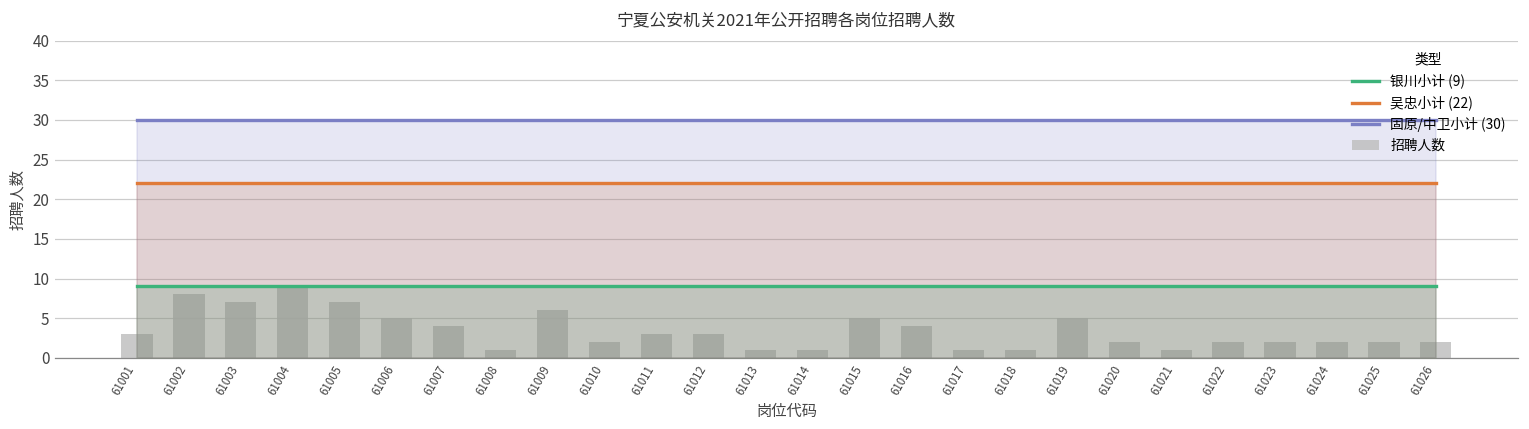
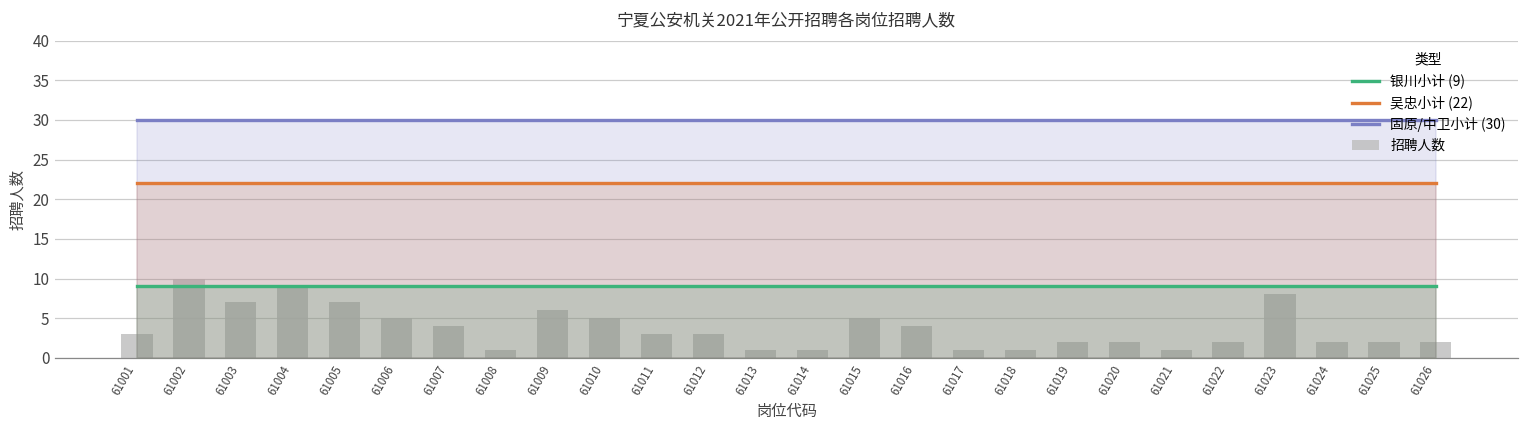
  {
    "银川小计 (9)": {
      "61001": 9,
      "61002": 9,
      "61003": 9,
      "61004": 9,
      "61005": 9,
      "61006": 9,
      "61007": 9,
      "61008": 9,
      "61009": 9,
      "61010": 9,
      "61011": 9,
      "61012": 9,
      "61013": 9,
      "61014": 9,
      "61015": 9,
      "61016": 9,
      "61017": 9,
      "61018": 9,
      "61019": 9,
      "61020": 9,
      "61021": 9,
      "61022": 9,
      "61023": 9,
      "61024": 9,
      "61025": 9,
      "61026": 9
    },
    "招聘人数": {
      "61001": 3,
-     "61002": 8,
+     "61002": 10,
      "61003": 7,
      "61004": 9,
      "61005": 7,
      "61006": 5,
      "61007": 4,
      "61008": 1,
      "61009": 6,
-     "61010": 2,
+     "61010": 5,
      "61011": 3,
      "61012": 3,
      "61013": 1,
      "61014": 1,
      "61015": 5,
      "61016": 4,
      "61017": 1,
      "61018": 1,
-     "61019": 5,
+     "61019": 2,
      "61020": 2,
      "61021": 1,
      "61022": 2,
-     "61023": 2,
+     "61023": 8,
      "61024": 2,
      "61025": 2,
      "61026": 2
    },
    "吴忠小计 (22)": {
      "61001": 22,
      "61002": 22,
      "61003": 22,
      "61004": 22,
      "61005": 22,
      "61006": 22,
      "61007": 22,
      "61008": 22,
      "61009": 22,
      "61010": 22,
      "61011": 22,
      "61012": 22,
      "61013": 22,
      "61014": 22,
      "61015": 22,
      "61016": 22,
      "61017": 22,
      "61018": 22,
      "61019": 22,
      "61020": 22,
      "61021": 22,
      "61022": 22,
      "61023": 22,
      "61024": 22,
      "61025": 22,
      "61026": 22
    },
    "固原/中卫小计 (30)": {
      "61001": 30,
      "61002": 30,
      "61003": 30,
      "61004": 30,
      "61005": 30,
      "61006": 30,
      "61007": 30,
      "61008": 30,
      "61009": 30,
      "61010": 30,
      "61011": 30,
      "61012": 30,
      "61013": 30,
      "61014": 30,
      "61015": 30,
      "61016": 30,
      "61017": 30,
      "61018": 30,
      "61019": 30,
      "61020": 30,
      "61021": 30,
      "61022": 30,
      "61023": 30,
      "61024": 30,
      "61025": 30,
      "61026": 30
    }
  }
